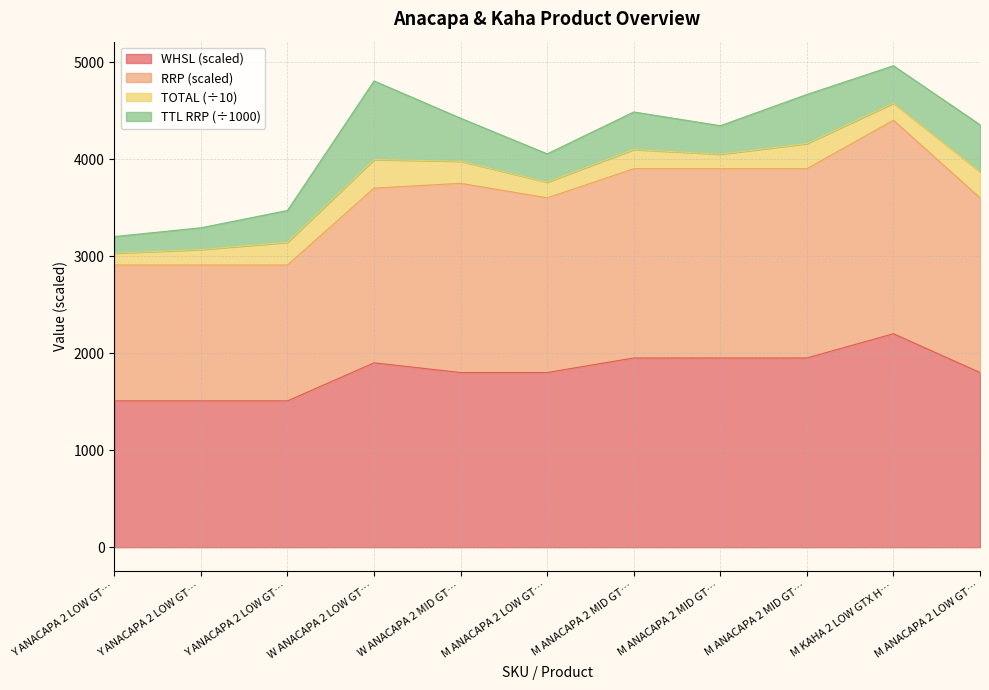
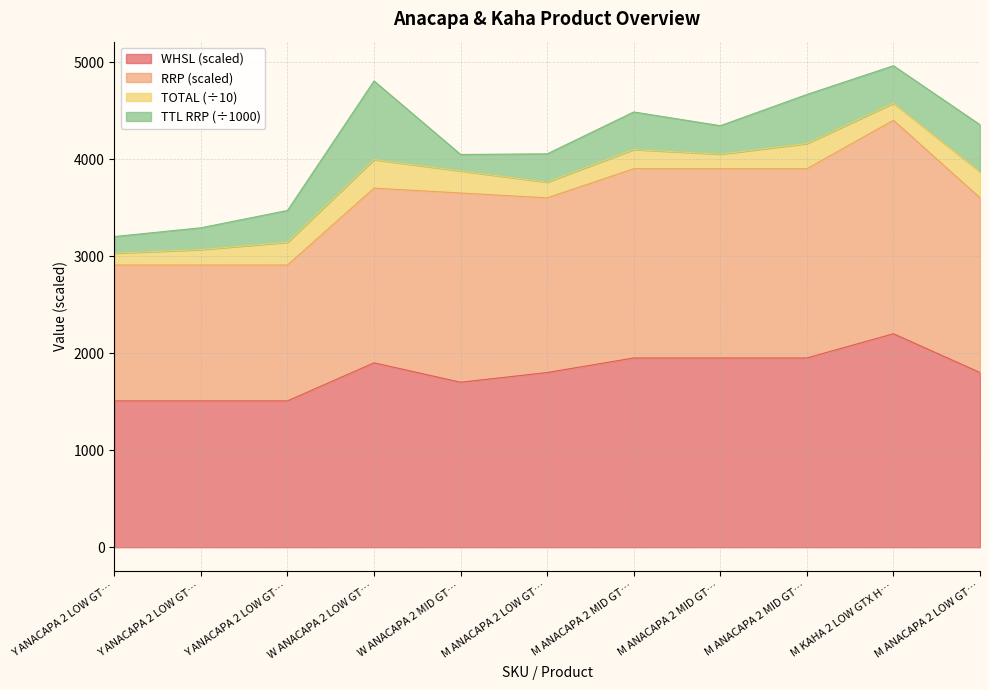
  {
    "WHSL (scaled)": {
      "W ANACAPA 2 LOW GT…": 1900,
-     "W ANACAPA 2 MID GT…": 1800,
+     "W ANACAPA 2 MID GT…": 1700,
      "M KAHA 2 LOW GTX H…": 2200
    },
    "TTL RRP (÷1000)": {
      "W ANACAPA 2 LOW GT…": 800,
-     "W ANACAPA 2 MID GT…": 400,
+     "W ANACAPA 2 MID GT…": 200,
      "M KAHA 2 LOW GTX H…": 400
    }
  }
